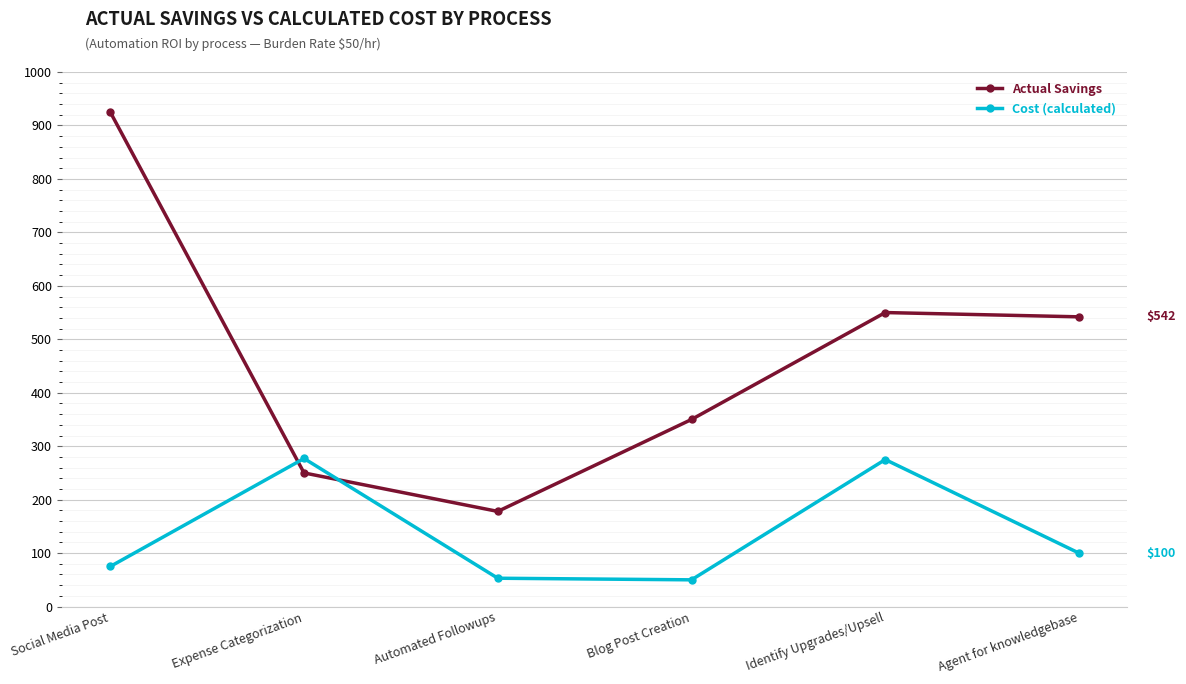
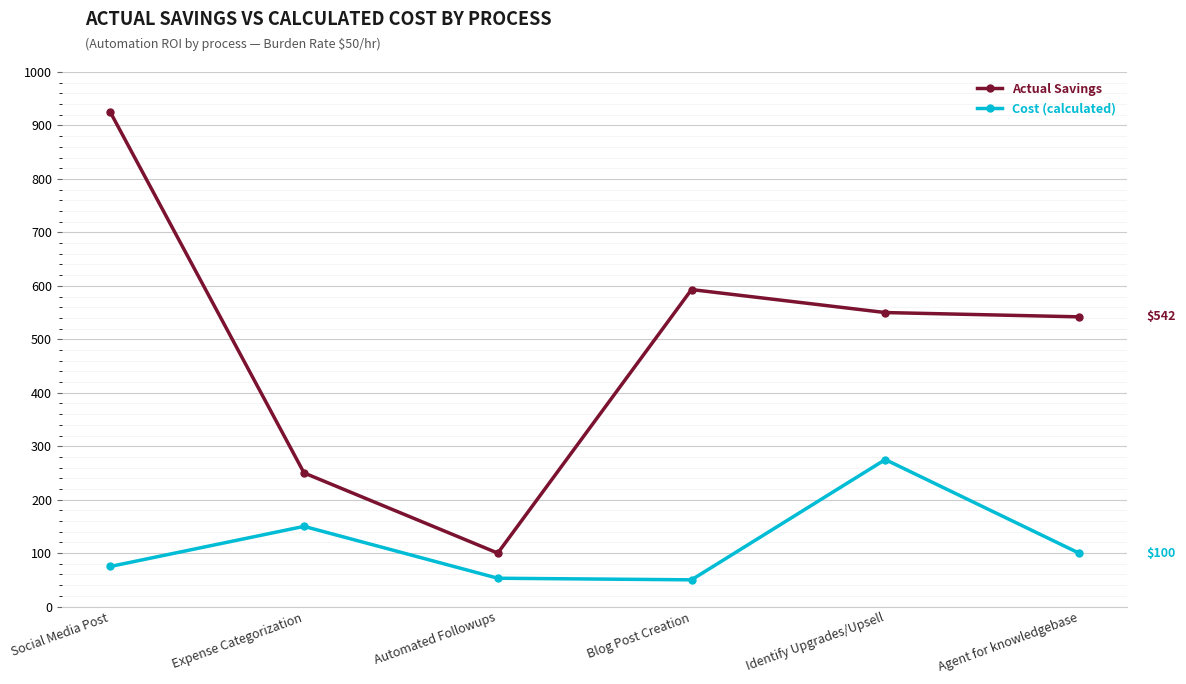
  {
    "Actual Savings": {
      "Social Media Post": 930,
      "Expense Categorization": 250,
-     "Automated Followups": 180,
-     "Blog Post Creation": 350,
+     "Automated Followups": 100,
+     "Blog Post Creation": 590,
      "Identify Upgrades/Upsell": 550,
      "Agent for knowledgebase": 540
    },
    "Cost (calculated)": {
      "Social Media Post": 80,
-     "Expense Categorization": 280,
+     "Expense Categorization": 150,
      "Automated Followups": 50,
      "Blog Post Creation": 50,
      "Identify Upgrades/Upsell": 280,
      "Agent for knowledgebase": 100
    }
  }
